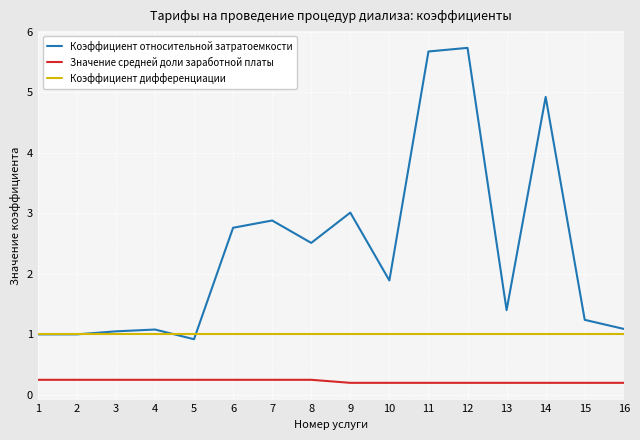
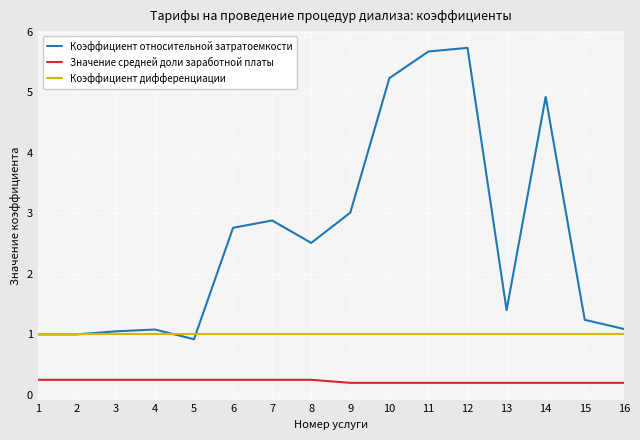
  {
    "Коэффициент относительной затратоемкости": {
      "3": 1.1,
      "4": 1.1,
      "5": 0.9,
      "6": 2.8,
      "7": 2.9,
      "8": 2.5,
      "9": 3.0,
-     "10": 1.9,
+     "10": 5.2,
      "11": 5.7,
      "12": 5.7,
      "13": 1.4,
      "14": 4.9,
      "15": 1.2,
      "16": 1.1
    },
    "Значение средней доли заработной платы": {
      "1": 0.3,
      "2": 0.3,
      "3": 0.3,
      "4": 0.3,
      "5": 0.3,
      "6": 0.3,
      "7": 0.3,
      "8": 0.3,
      "9": 0.2,
      "10": 0.2,
      "11": 0.2,
      "12": 0.2,
      "13": 0.2,
      "14": 0.2,
      "15": 0.2,
      "16": 0.2
    },
    "Коэффициент дифференциации": {
      "3": 1.0,
      "4": 1.0,
      "5": 1.0,
      "6": 1.0,
      "7": 1.0,
      "8": 1.0,
      "9": 1.0,
      "10": 1.0,
      "11": 1.0,
      "12": 1.0,
      "13": 1.0,
      "14": 1.0,
      "15": 1.0,
      "16": 1.0
    }
  }
